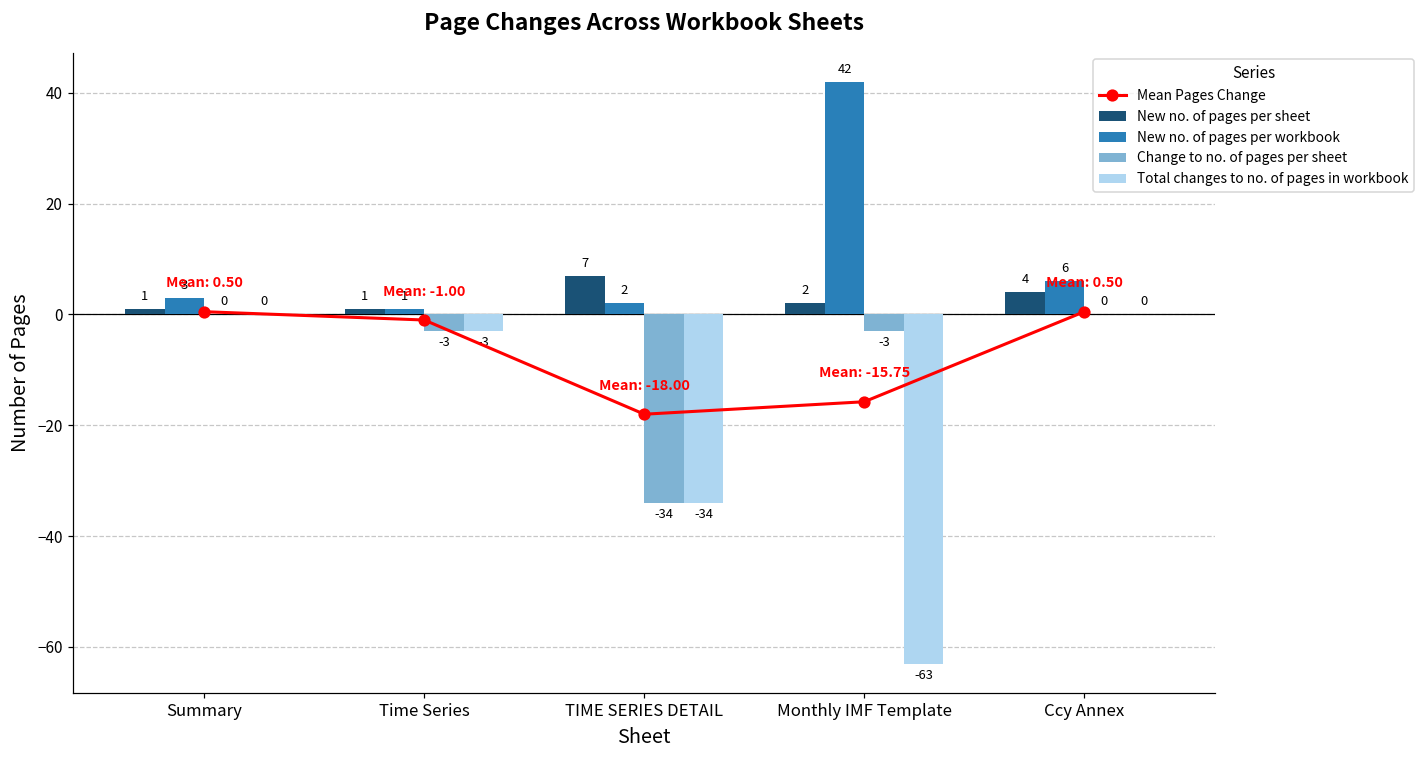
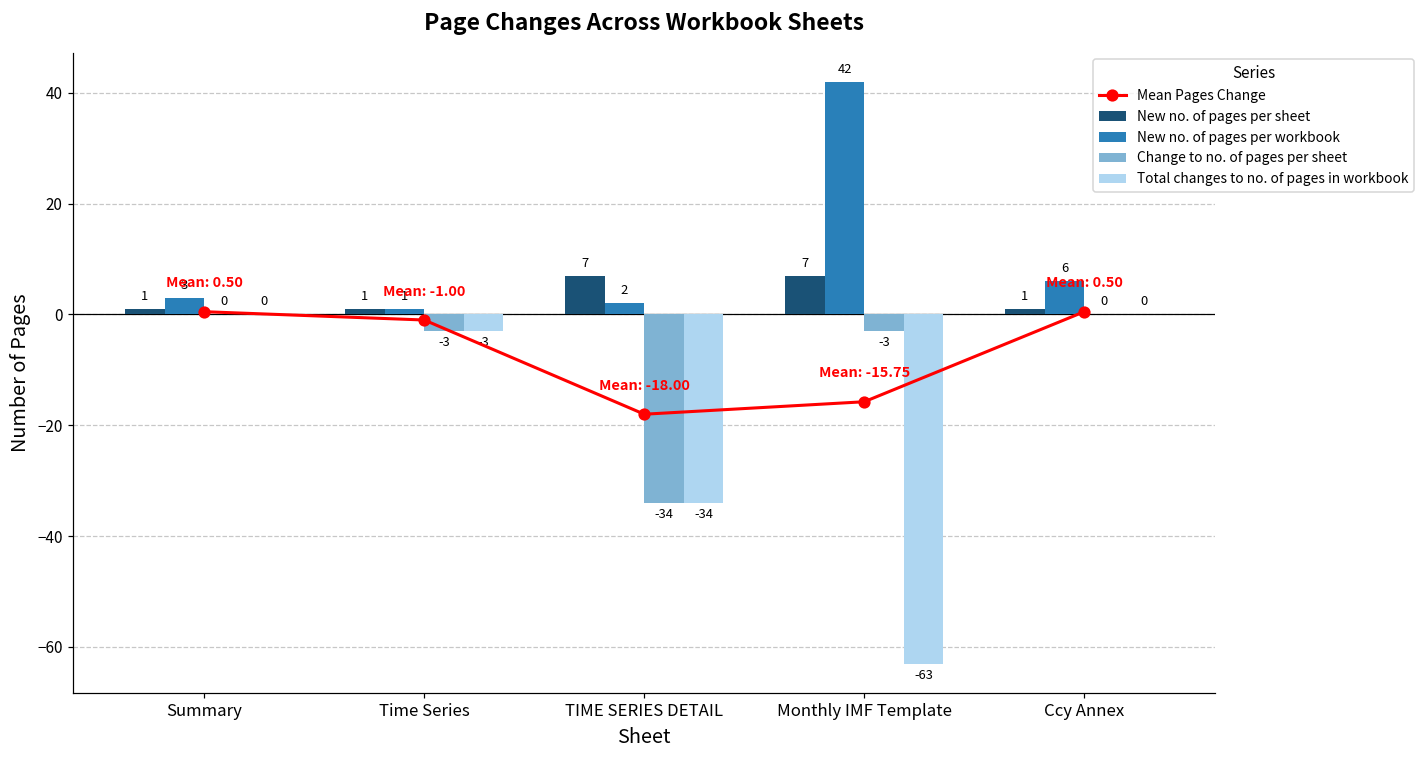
  {
    "New no. of pages per sheet": {
      "Summary": 1,
      "Time Series": 1,
      "TIME SERIES DETAIL": 7,
-     "Monthly IMF Template": 2,
-     "Ccy Annex": 4
+     "Monthly IMF Template": 7,
+     "Ccy Annex": 1
    },
    "Mean Pages Change": {
      "Summary": 0.50,
      "Time Series": -1.00,
      "TIME SERIES DETAIL": -18.00,
      "Monthly IMF Template": -15.75,
      "Ccy Annex": 0.50
    },
    "New no. of pages per workbook": {
      "TIME SERIES DETAIL": 2,
      "Monthly IMF Template": 42,
      "Ccy Annex": 6
    },
    "Change to no. of pages per sheet": {
      "Summary": 0,
      "Time Series": -3,
      "TIME SERIES DETAIL": -34,
      "Monthly IMF Template": -3,
      "Ccy Annex": 0
    },
    "Total changes to no. of pages in workbook": {
      "Summary": 0,
      "Time Series": -3,
      "TIME SERIES DETAIL": -34,
      "Monthly IMF Template": -63,
      "Ccy Annex": 0
    }
  }
